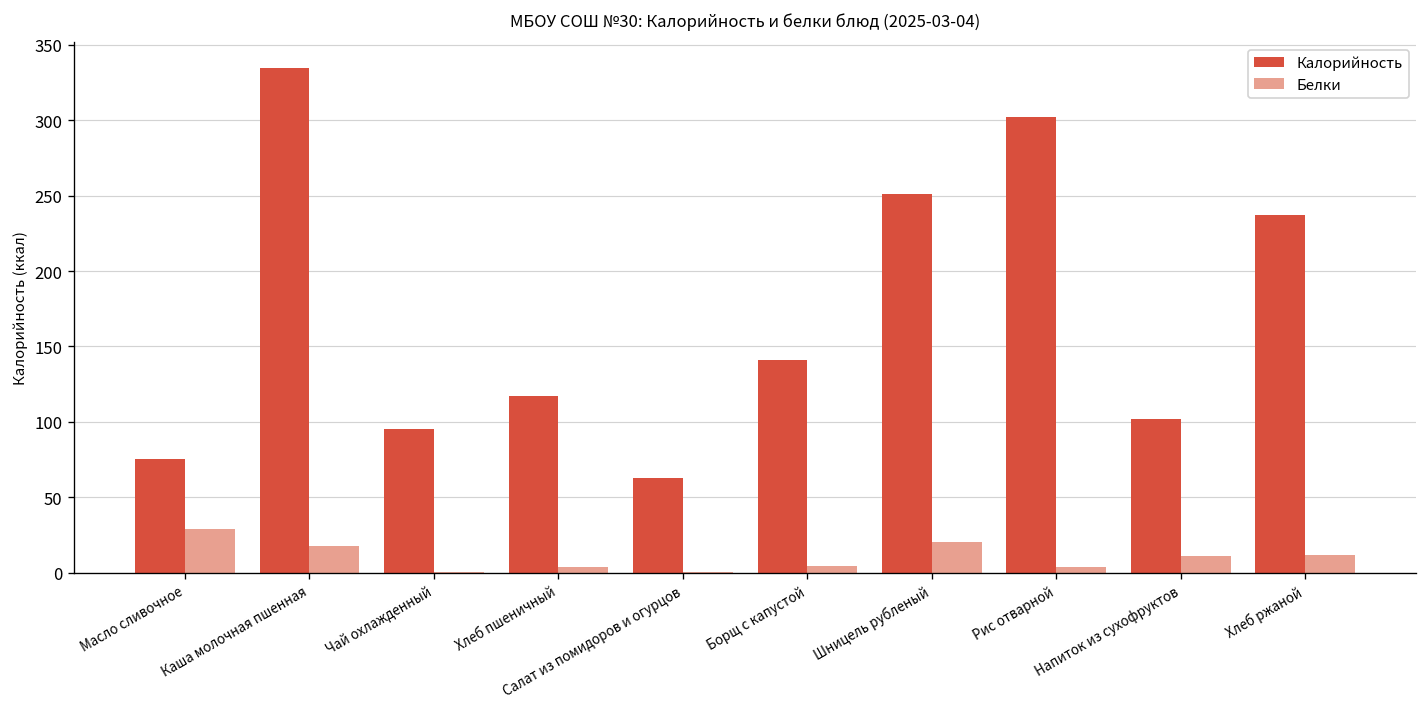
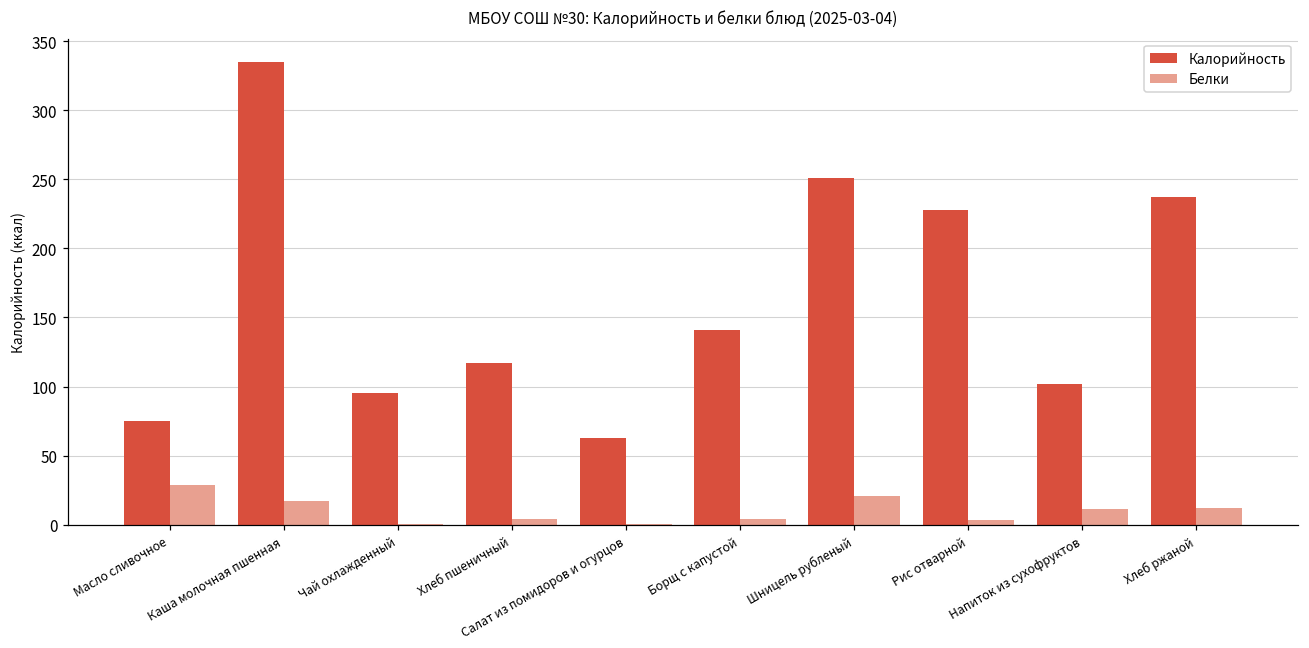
  {
    "Калорийность": {
      "Масло сливочное": 75,
      "Каша молочная пшенная": 335,
      "Чай охлажденный": 95,
      "Хлеб пшеничный": 117,
      "Салат из помидоров и огурцов": 63,
      "Борщ с капустой": 141,
      "Шницель рубленый": 251,
-     "Рис отварной": 302,
+     "Рис отварной": 228,
      "Напиток из сухофруктов": 102,
      "Хлеб ржаной": 237
    },
    "Белки": {
      "Масло сливочное": 29,
      "Каша молочная пшенная": 18,
      "Хлеб пшеничный": 4,
      "Борщ с капустой": 4,
      "Шницель рубленый": 21,
      "Рис отварной": 4,
      "Напиток из сухофруктов": 11,
      "Хлеб ржаной": 12
    }
  }
